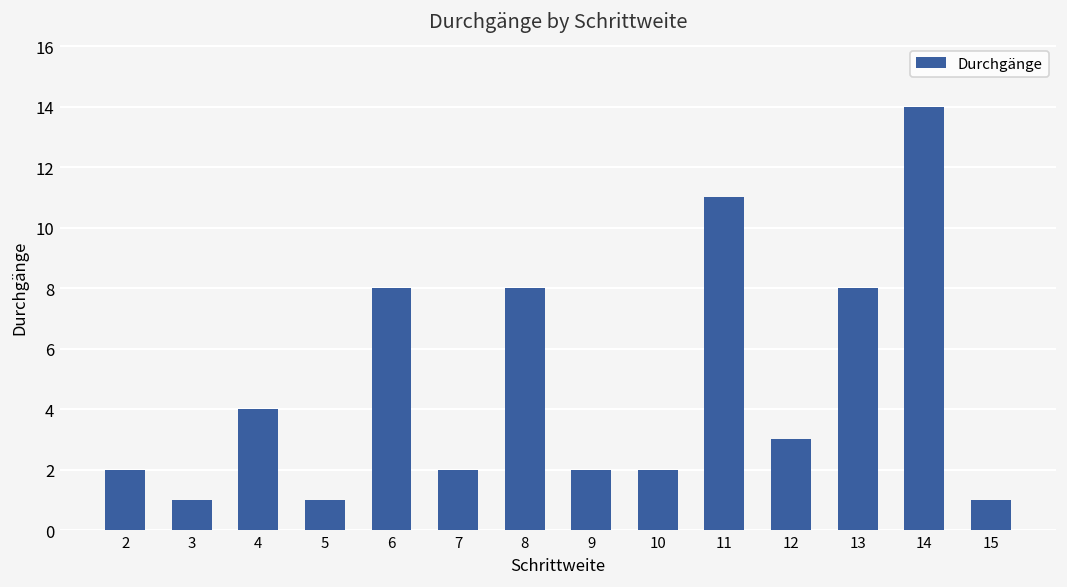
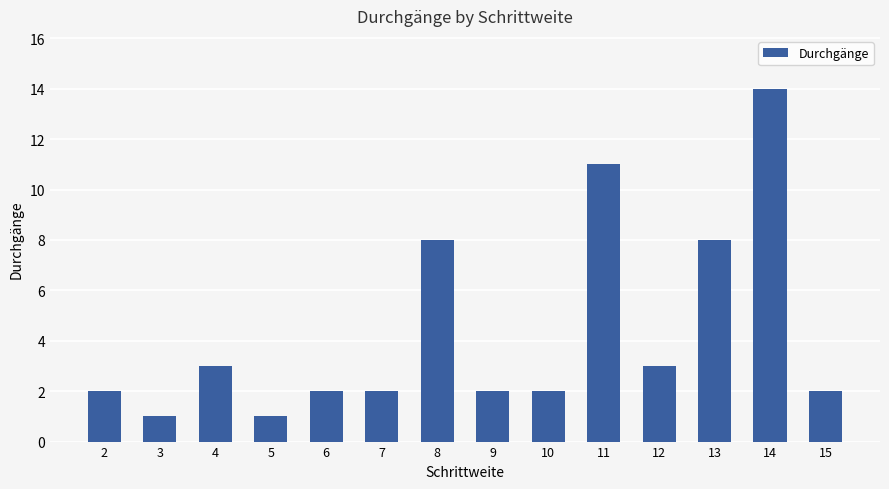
  {
    "2": 2,
    "3": 1,
-   "4": 4,
+   "4": 3,
    "5": 1,
-   "6": 8,
+   "6": 2,
    "7": 2,
    "8": 8,
    "9": 2,
    "10": 2,
    "11": 11,
    "12": 3,
    "13": 8,
    "14": 14,
-   "15": 1
+   "15": 2
  }
